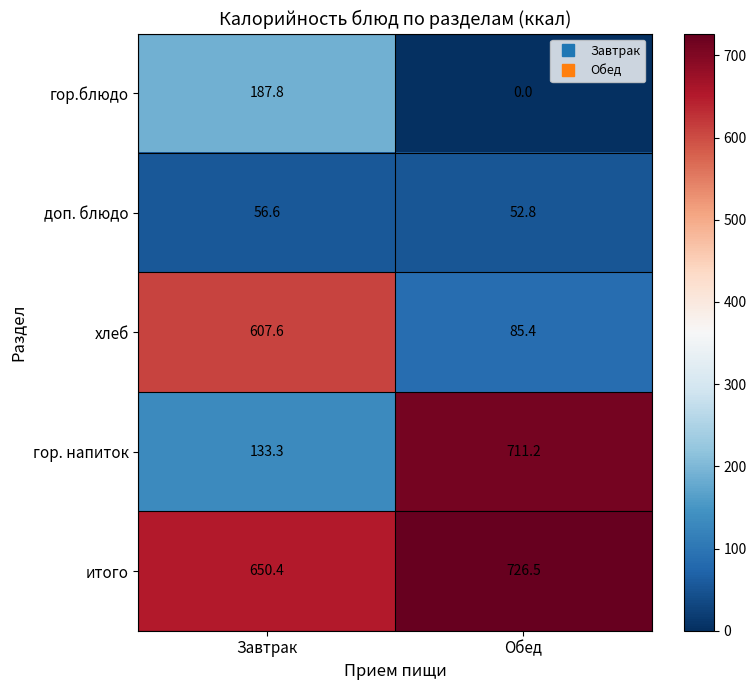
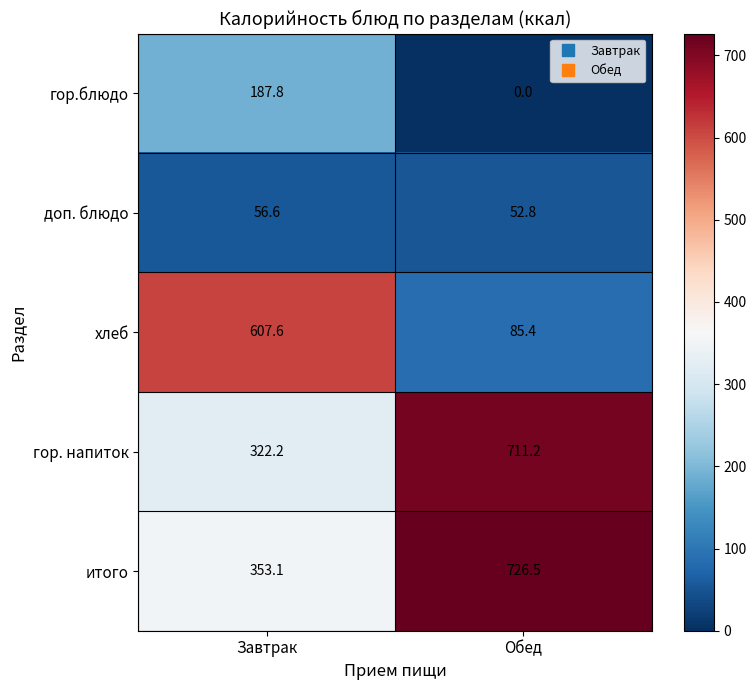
  {
    "гор.блюдо": {
      "Завтрак": 187.8,
      "Обед": 0.0
    },
    "доп. блюдо": {
      "Завтрак": 56.6,
      "Обед": 52.8
    },
    "хлеб": {
      "Завтрак": 607.6,
      "Обед": 85.4
    },
    "гор. напиток": {
-     "Завтрак": 133.3,
+     "Завтрак": 322.2,
      "Обед": 711.2
    },
    "итого": {
-     "Завтрак": 650.4,
+     "Завтрак": 353.1,
      "Обед": 726.5
    }
  }
